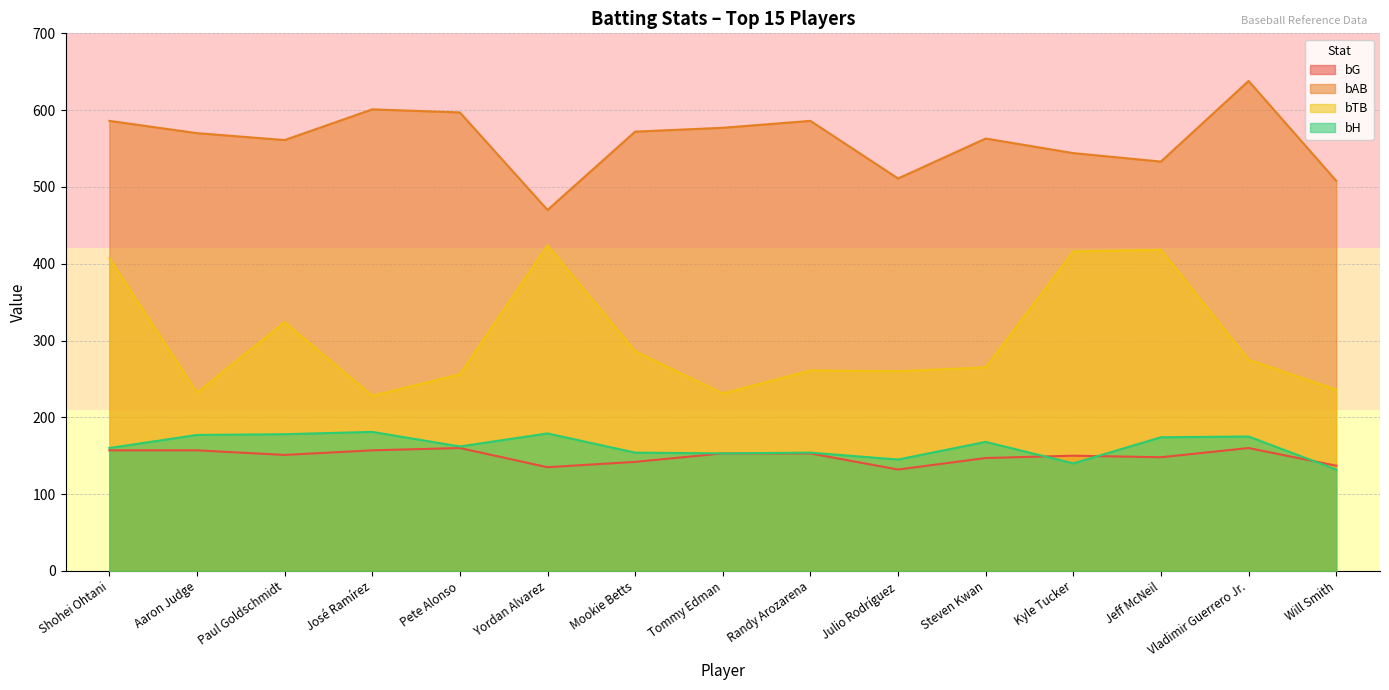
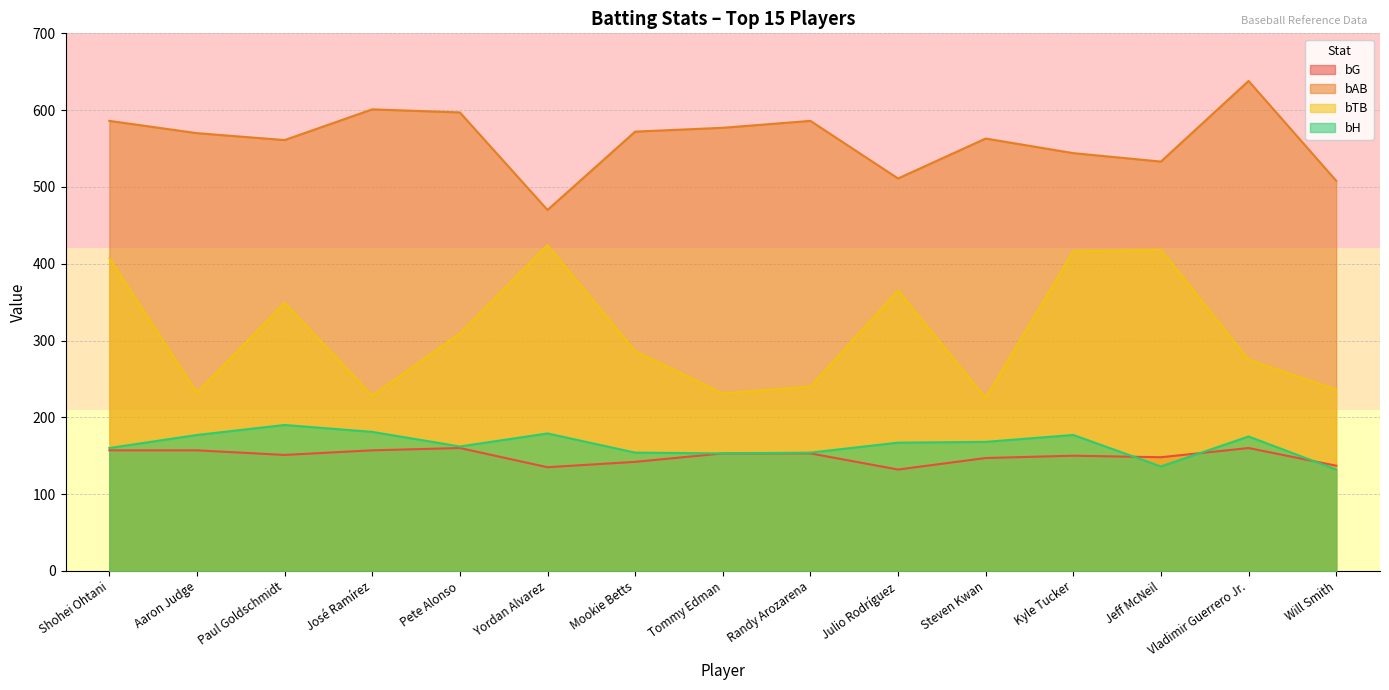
  {
    "bTB": {
      "Shohei Ohtani": 410,
      "Aaron Judge": 230,
-     "Paul Goldschmidt": 320,
+     "Paul Goldschmidt": 350,
      "José Ramírez": 230,
-     "Pete Alonso": 260,
+     "Pete Alonso": 310,
      "Yordan Alvarez": 420,
      "Mookie Betts": 290,
      "Tommy Edman": 230,
-     "Randy Arozarena": 260,
-     "Julio Rodríguez": 260,
-     "Steven Kwan": 270,
+     "Randy Arozarena": 240,
+     "Julio Rodríguez": 370,
+     "Steven Kwan": 230,
      "Kyle Tucker": 420,
      "Jeff McNeil": 420,
      "Vladimir Guerrero Jr.": 280,
      "Will Smith": 240
    },
    "bH": {
      "Aaron Judge": 180,
-     "Paul Goldschmidt": 180,
+     "Paul Goldschmidt": 190,
      "José Ramírez": 180,
      "Yordan Alvarez": 180,
      "Mookie Betts": 150,
-     "Julio Rodríguez": 150,
+     "Julio Rodríguez": 170,
      "Steven Kwan": 170,
-     "Kyle Tucker": 140,
-     "Jeff McNeil": 170,
+     "Kyle Tucker": 180,
+     "Jeff McNeil": 140,
      "Vladimir Guerrero Jr.": 180,
      "Will Smith": 130
    }
  }
